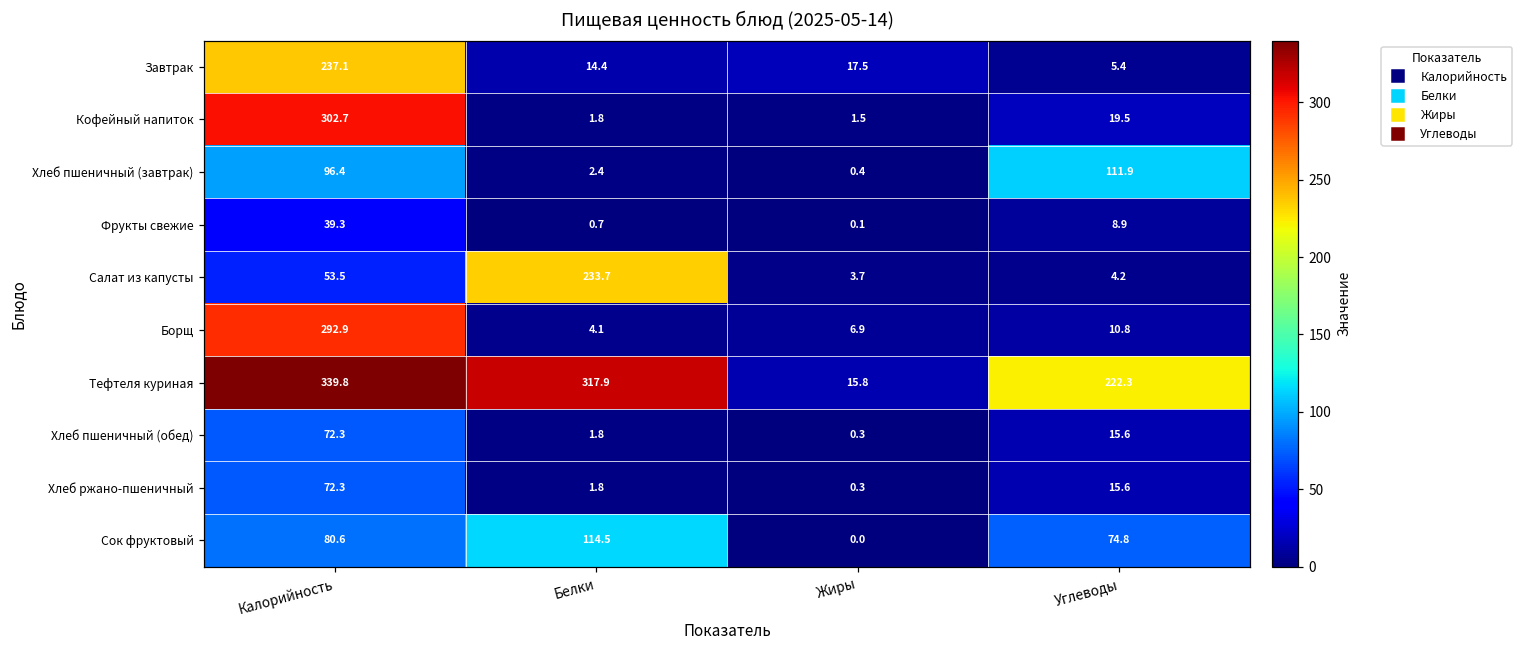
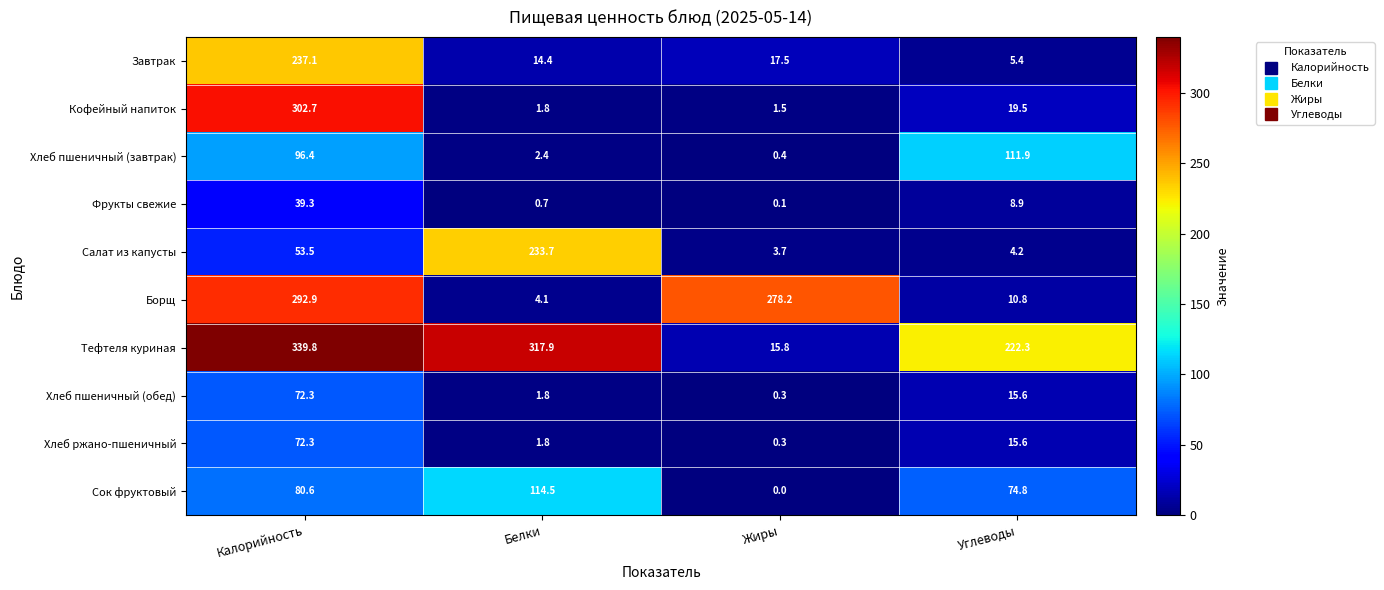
  {
    "Завтрак": {
      "Калорийность": 237.1,
      "Белки": 14.4,
      "Жиры": 17.5,
      "Углеводы": 5.4
    },
    "Кофейный напиток": {
      "Калорийность": 302.7,
      "Белки": 1.8,
      "Жиры": 1.5,
      "Углеводы": 19.5
    },
    "Хлеб пшеничный (завтрак)": {
      "Калорийность": 96.4,
      "Белки": 2.4,
      "Жиры": 0.4,
      "Углеводы": 111.9
    },
    "Фрукты свежие": {
      "Калорийность": 39.3,
      "Белки": 0.7,
      "Жиры": 0.1,
      "Углеводы": 8.9
    },
    "Салат из капусты": {
      "Калорийность": 53.5,
      "Белки": 233.7,
      "Жиры": 3.7,
      "Углеводы": 4.2
    },
    "Борщ": {
      "Калорийность": 292.9,
      "Белки": 4.1,
-     "Жиры": 6.9,
+     "Жиры": 278.2,
      "Углеводы": 10.8
    },
    "Тефтеля куриная": {
      "Калорийность": 339.8,
      "Белки": 317.9,
      "Жиры": 15.8,
      "Углеводы": 222.3
    },
    "Хлеб пшеничный (обед)": {
      "Калорийность": 72.3,
      "Белки": 1.8,
      "Жиры": 0.3,
      "Углеводы": 15.6
    },
    "Хлеб ржано-пшеничный": {
      "Калорийность": 72.3,
      "Белки": 1.8,
      "Жиры": 0.3,
      "Углеводы": 15.6
    },
    "Сок фруктовый": {
      "Калорийность": 80.6,
      "Белки": 114.5,
      "Жиры": 0.0,
      "Углеводы": 74.8
    }
  }
